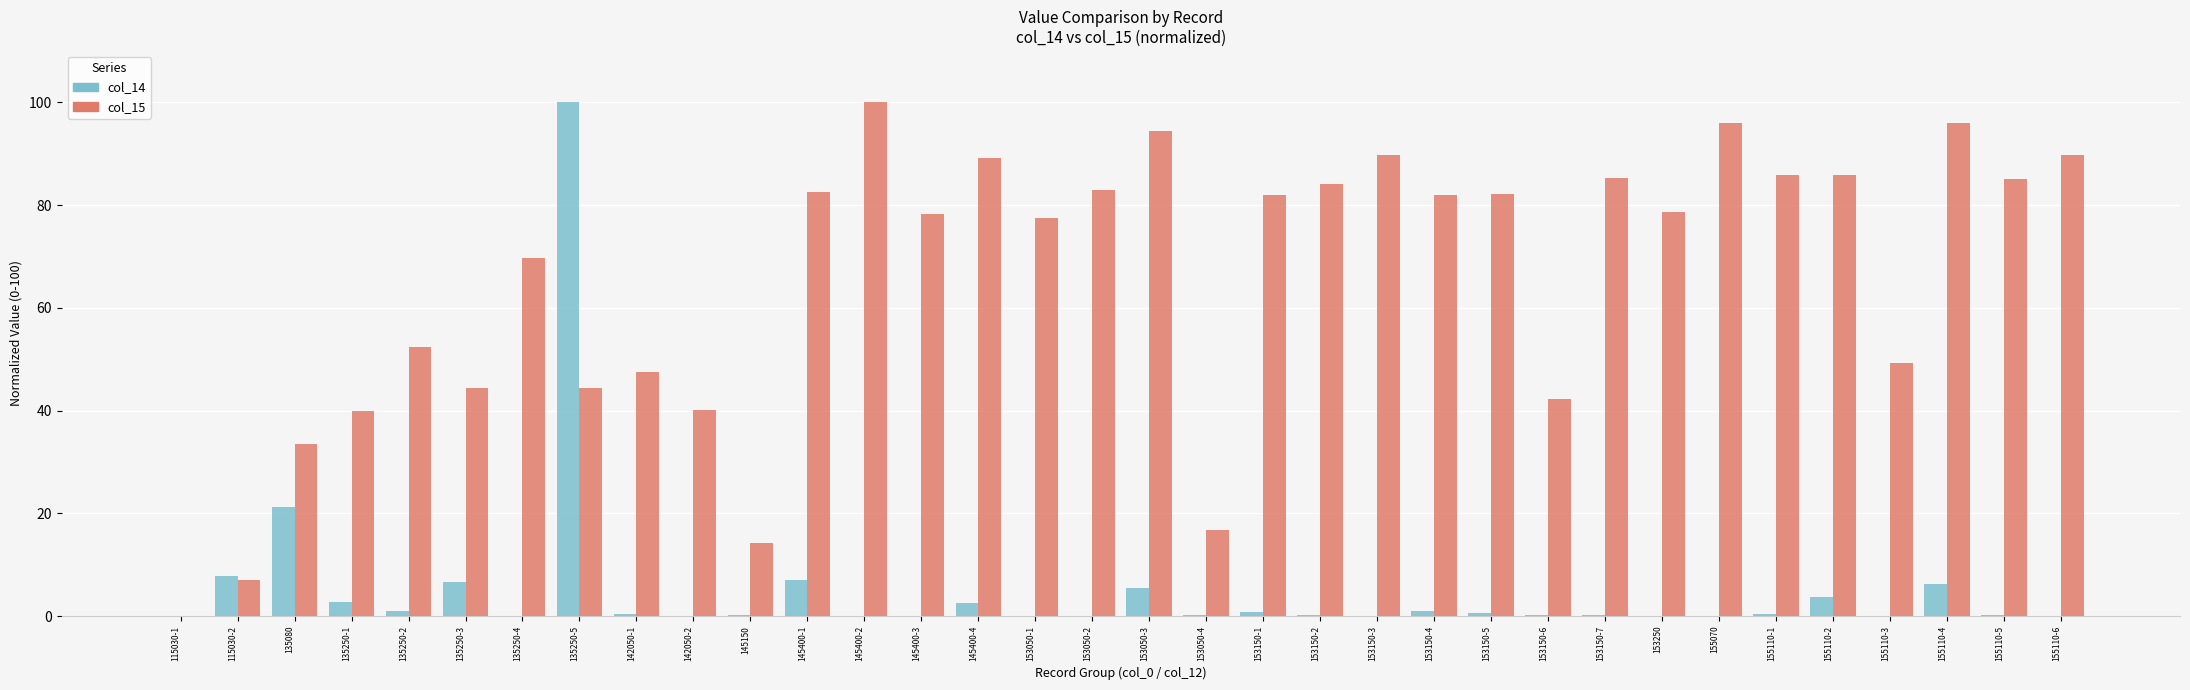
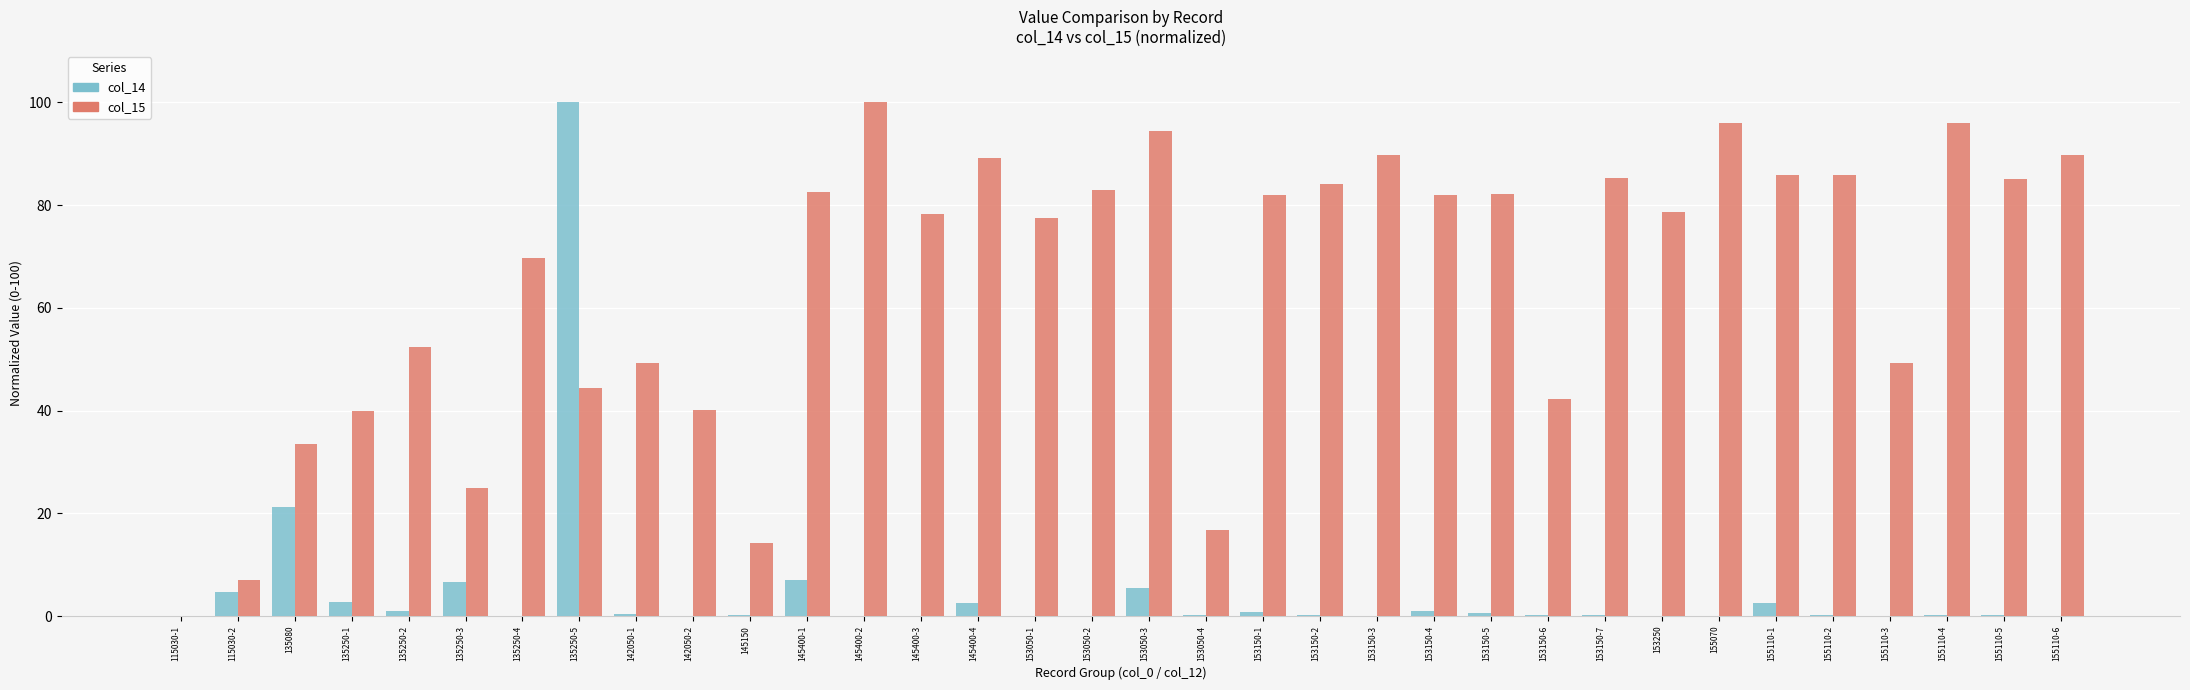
  {
    "col_14": {
-     "115030-2": 8,
+     "115030-2": 5,
      "135080": 21,
      "135250-1": 3,
      "135250-2": 1,
      "135250-3": 7,
      "135250-5": 100,
      "145400-1": 7,
      "145400-2": 0,
      "145400-4": 3,
      "153050-3": 5,
      "153150-1": 1,
      "153150-4": 1,
      "153150-5": 1,
      "155070": 0,
-     "155110-1": 0,
-     "155110-2": 4,
-     "155110-4": 6
+     "155110-1": 3,
+     "155110-2": 0,
+     "155110-4": 0
    },
    "col_15": {
      "115030-1": 0,
      "115030-2": 7,
      "135080": 33,
      "135250-1": 40,
      "135250-2": 52,
-     "135250-3": 44,
+     "135250-3": 25,
      "135250-4": 70,
      "135250-5": 44,
-     "142050-1": 48,
+     "142050-1": 49,
      "142050-2": 40,
      "145150": 14,
      "145400-1": 83,
      "145400-2": 100,
      "145400-3": 78,
      "145400-4": 89,
      "153050-1": 77,
      "153050-2": 83,
      "153050-3": 94,
      "153050-4": 17,
      "153150-1": 82,
      "153150-2": 84,
      "153150-3": 90,
      "153150-4": 82,
      "153150-5": 82,
      "153150-6": 42,
      "153150-7": 85,
      "153250": 79,
      "155070": 96,
      "155110-1": 86,
      "155110-2": 86,
      "155110-3": 49,
      "155110-4": 96,
      "155110-5": 85,
      "155110-6": 90
    }
  }
